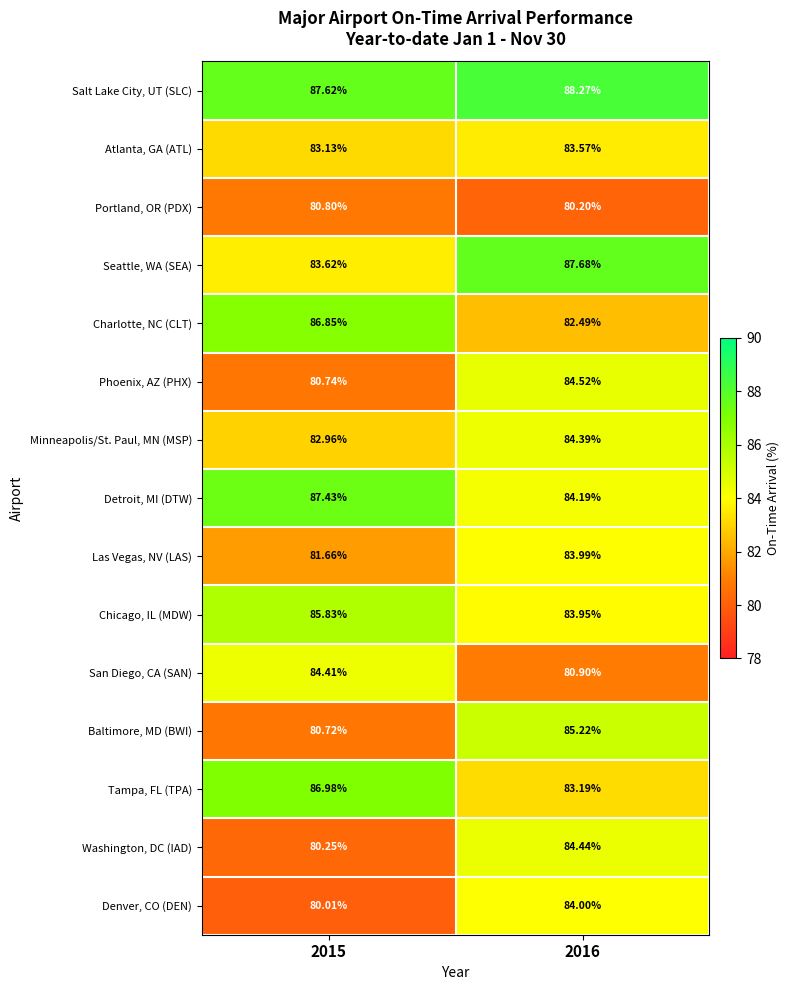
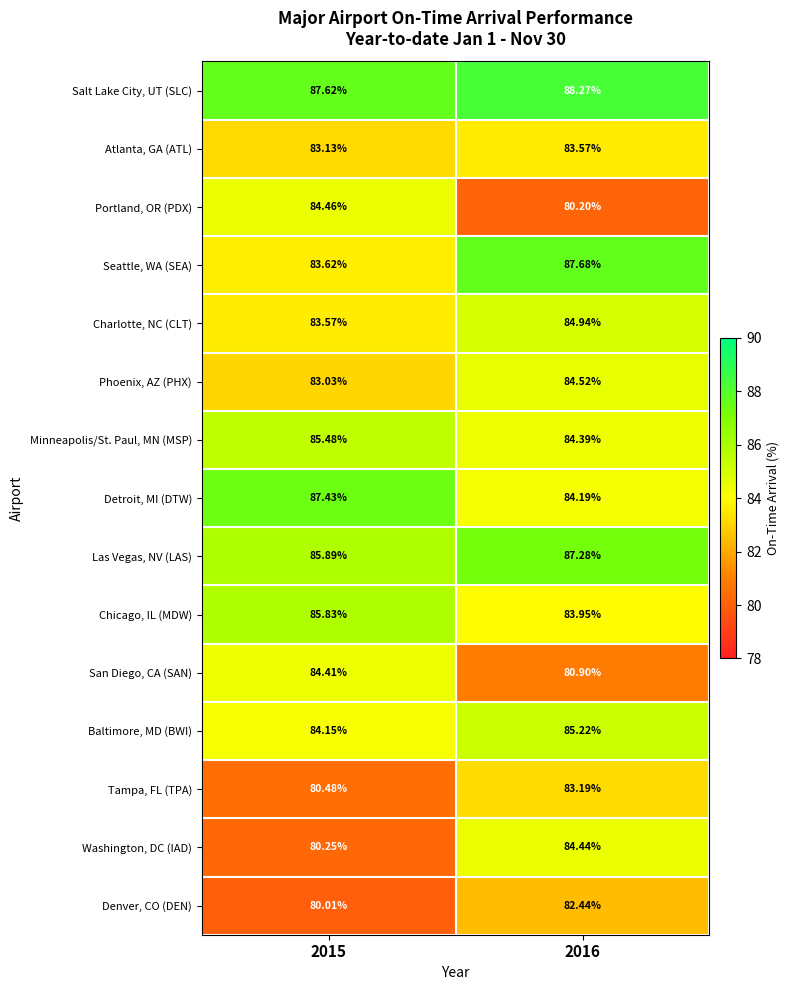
  {
    "Salt Lake City, UT (SLC)": {
      "2015": "87.62%",
      "2016": "88.27%"
    },
    "Atlanta, GA (ATL)": {
      "2015": "83.13%",
      "2016": "83.57%"
    },
    "Portland, OR (PDX)": {
-     "2015": "80.80%",
+     "2015": "84.46%",
      "2016": "80.20%"
    },
    "Seattle, WA (SEA)": {
      "2015": "83.62%",
      "2016": "87.68%"
    },
    "Charlotte, NC (CLT)": {
-     "2015": "86.85%",
-     "2016": "82.49%"
+     "2015": "83.57%",
+     "2016": "84.94%"
    },
    "Phoenix, AZ (PHX)": {
-     "2015": "80.74%",
+     "2015": "83.03%",
      "2016": "84.52%"
    },
    "Minneapolis/St. Paul, MN (MSP)": {
-     "2015": "82.96%",
+     "2015": "85.48%",
      "2016": "84.39%"
    },
    "Detroit, MI (DTW)": {
      "2015": "87.43%",
      "2016": "84.19%"
    },
    "Las Vegas, NV (LAS)": {
-     "2015": "81.66%",
-     "2016": "83.99%"
+     "2015": "85.89%",
+     "2016": "87.28%"
    },
    "Chicago, IL (MDW)": {
      "2015": "85.83%",
      "2016": "83.95%"
    },
    "San Diego, CA (SAN)": {
      "2015": "84.41%",
      "2016": "80.90%"
    },
    "Baltimore, MD (BWI)": {
-     "2015": "80.72%",
+     "2015": "84.15%",
      "2016": "85.22%"
    },
    "Tampa, FL (TPA)": {
-     "2015": "86.98%",
+     "2015": "80.48%",
      "2016": "83.19%"
    },
    "Washington, DC (IAD)": {
      "2015": "80.25%",
      "2016": "84.44%"
    },
    "Denver, CO (DEN)": {
      "2015": "80.01%",
-     "2016": "84.00%"
+     "2016": "82.44%"
    }
  }
